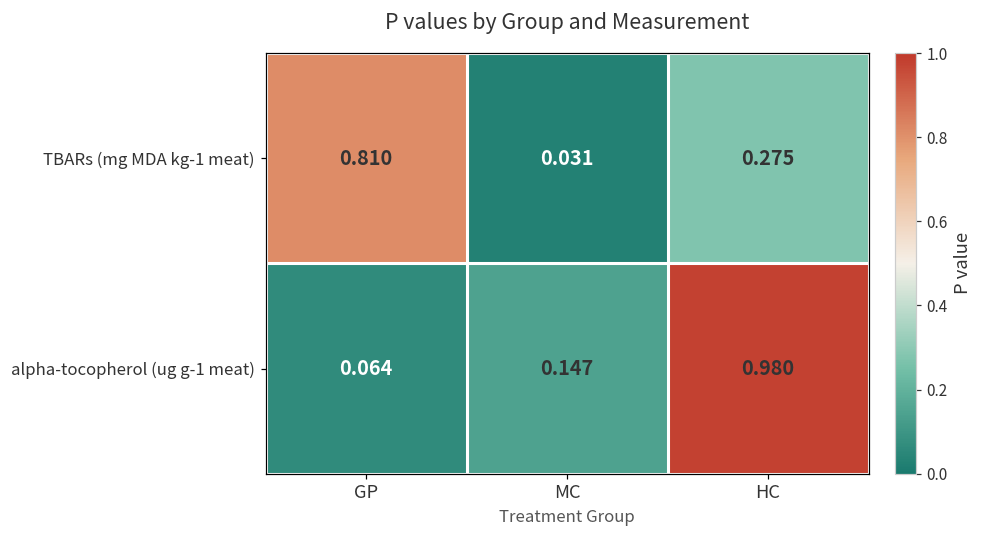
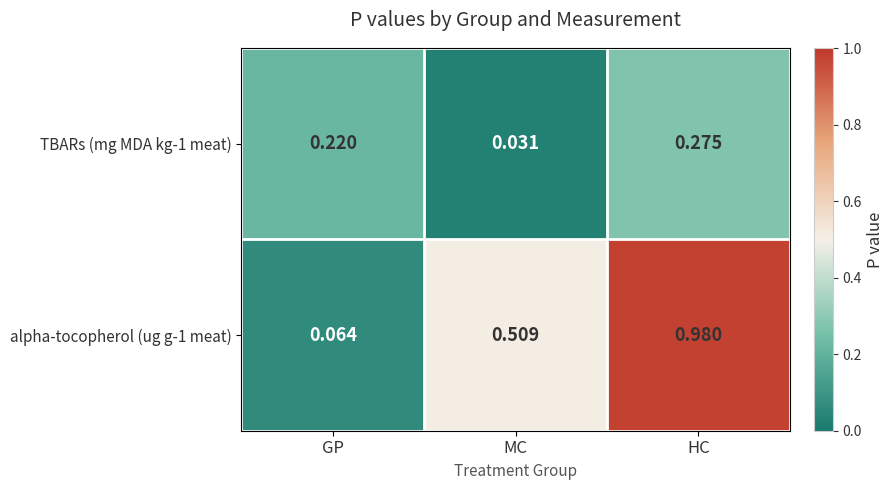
  {
    "TBARs (mg MDA kg-1 meat)": {
-     "GP": 0.810,
+     "GP": 0.220,
      "MC": 0.031,
      "HC": 0.275
    },
    "alpha-tocopherol (ug g-1 meat)": {
      "GP": 0.064,
-     "MC": 0.147,
+     "MC": 0.509,
      "HC": 0.980
    }
  }
